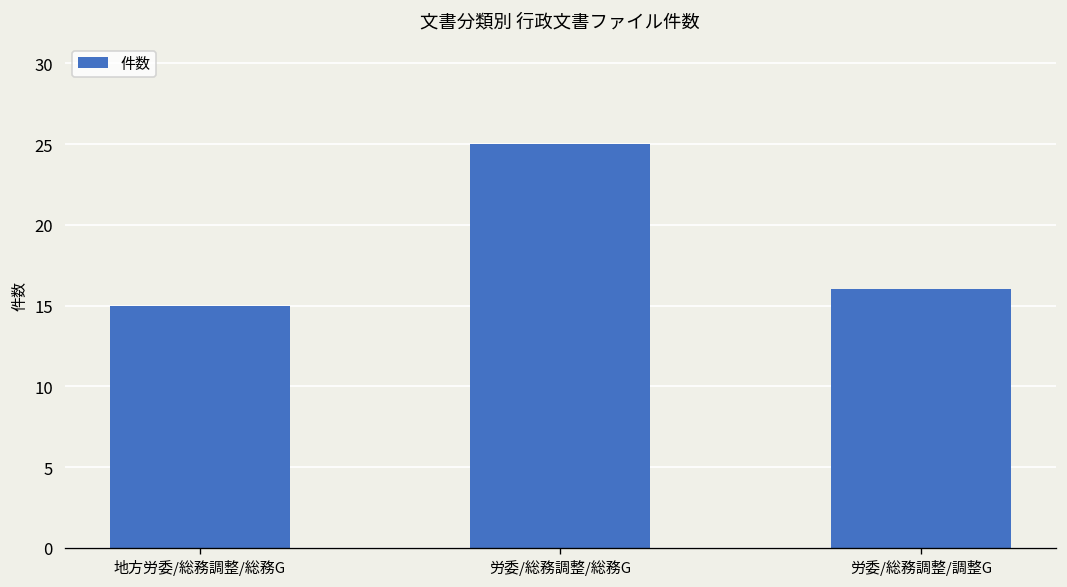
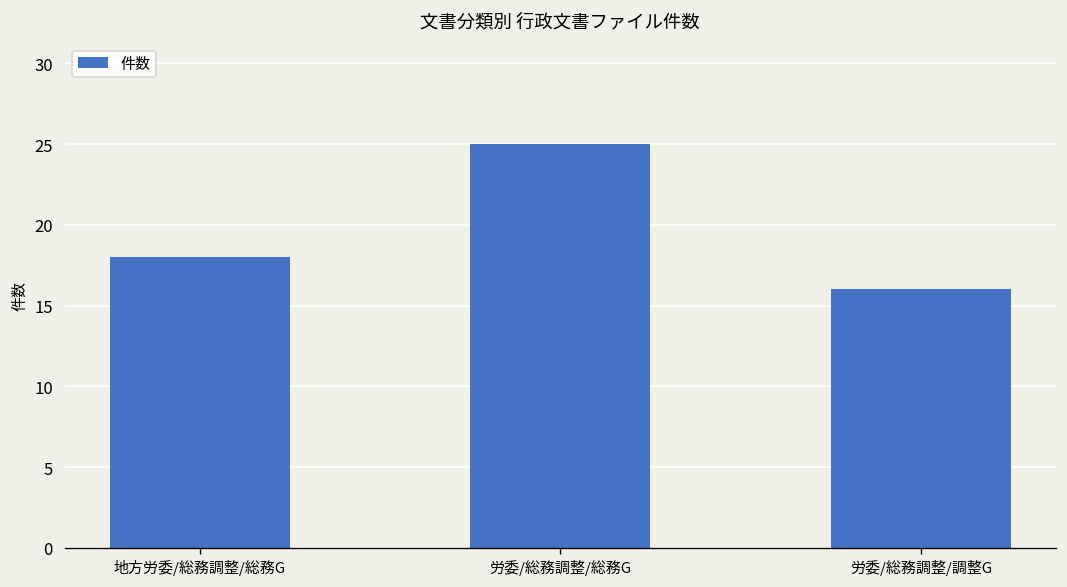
  {
-   "地方労委/総務調整/総務G": 15,
+   "地方労委/総務調整/総務G": 18,
    "労委/総務調整/総務G": 25,
    "労委/総務調整/調整G": 16
  }
